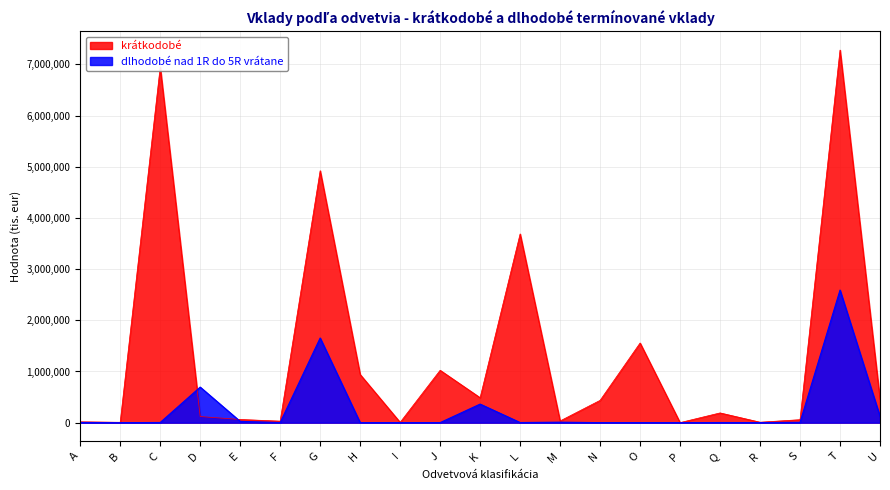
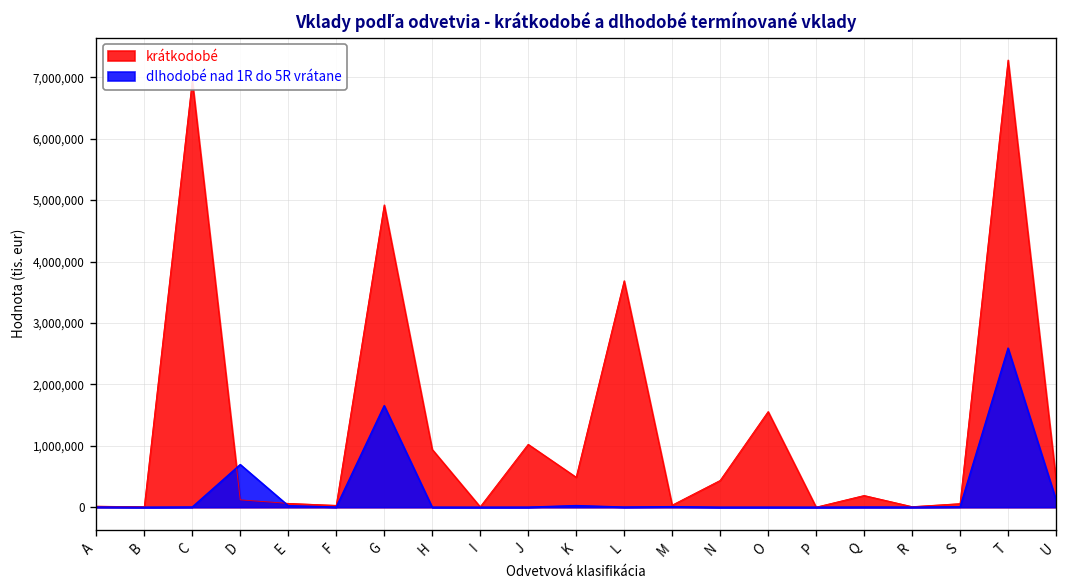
  {
    "krátkodobé": {
      "D": "100,000",
      "G": "4,900,000",
      "H": "900,000",
      "J": "1,000,000",
      "K": "500,000",
      "L": "3,700,000",
      "N": "400,000",
      "O": "1,600,000",
      "Q": "200,000",
      "S": "100,000",
      "T": "7,300,000",
      "U": "500,000"
    },
    "dlhodobé nad 1R do 5R vrátane": {
      "C": "0",
      "D": "700,000",
      "G": "1,700,000",
      "H": "0",
      "J": "0",
-     "K": "400,000",
+     "K": "0",
      "L": "0",
      "N": "0",
      "O": "0",
      "Q": "0",
      "S": "0",
      "T": "2,600,000",
      "U": "100,000"
    }
  }
